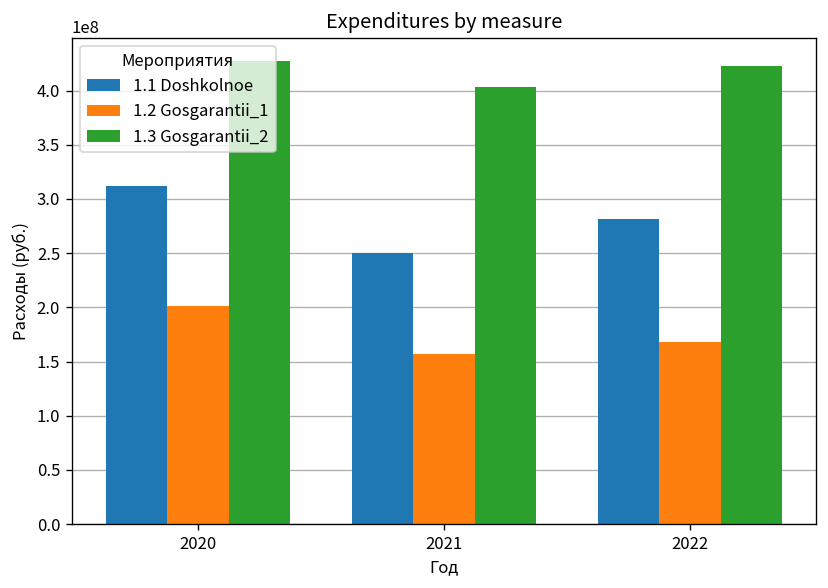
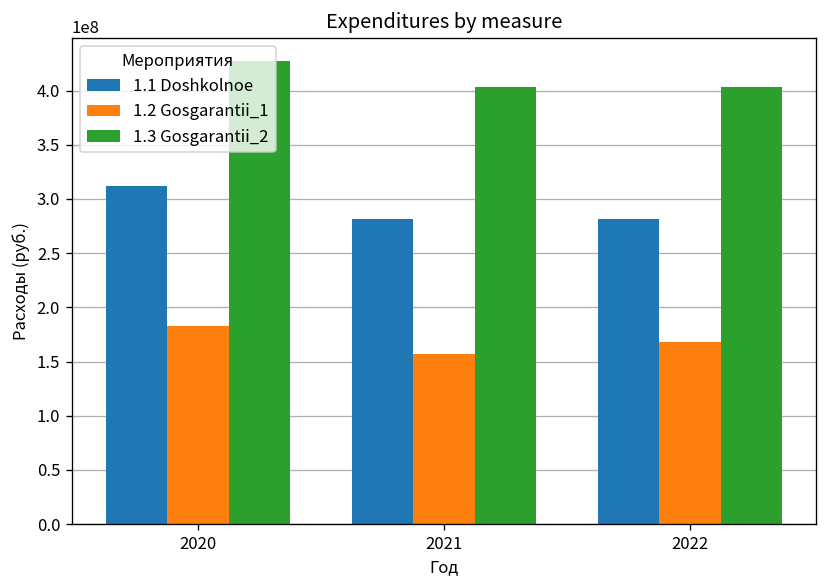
  {
    "1.1 Doshkolnoe": {
      "2020": 310000000,
-     "2021": 250000000,
+     "2021": 280000000,
      "2022": 280000000
    },
    "1.2 Gosgarantii_1": {
-     "2020": 200000000,
+     "2020": 180000000,
      "2021": 160000000,
      "2022": 170000000
    },
    "1.3 Gosgarantii_2": {
      "2021": 400000000,
-     "2022": 420000000
+     "2022": 400000000
    }
  }
